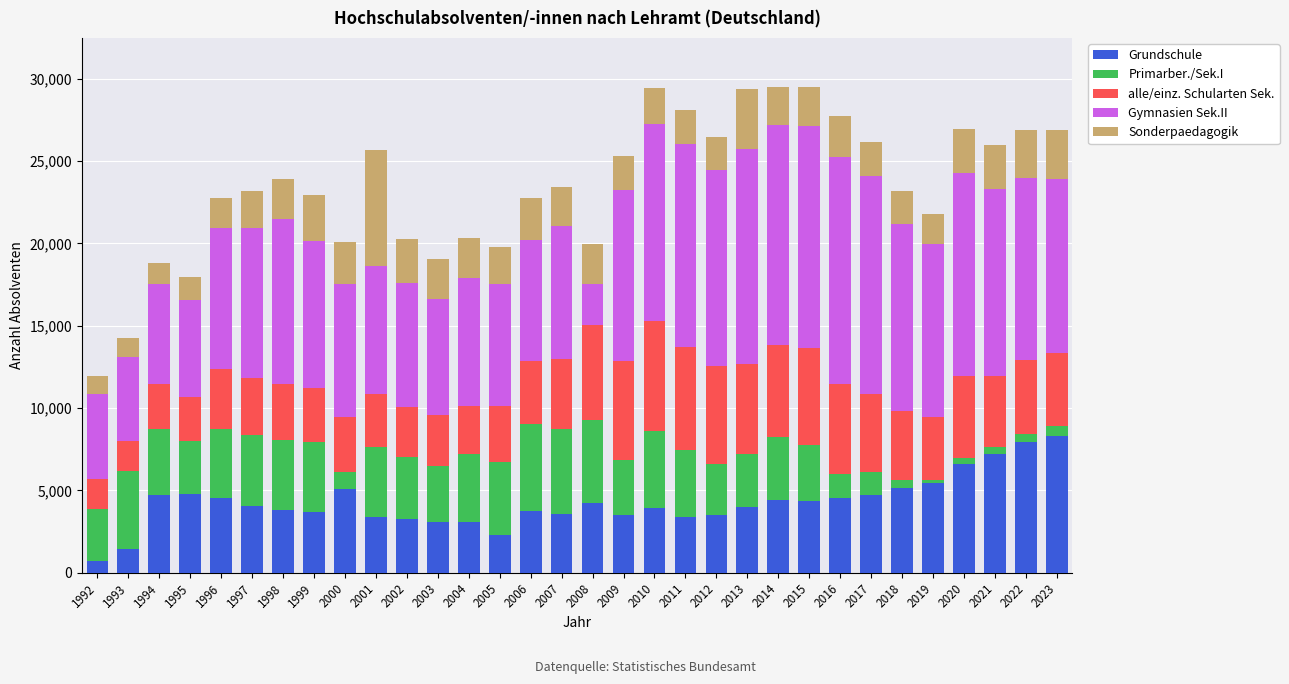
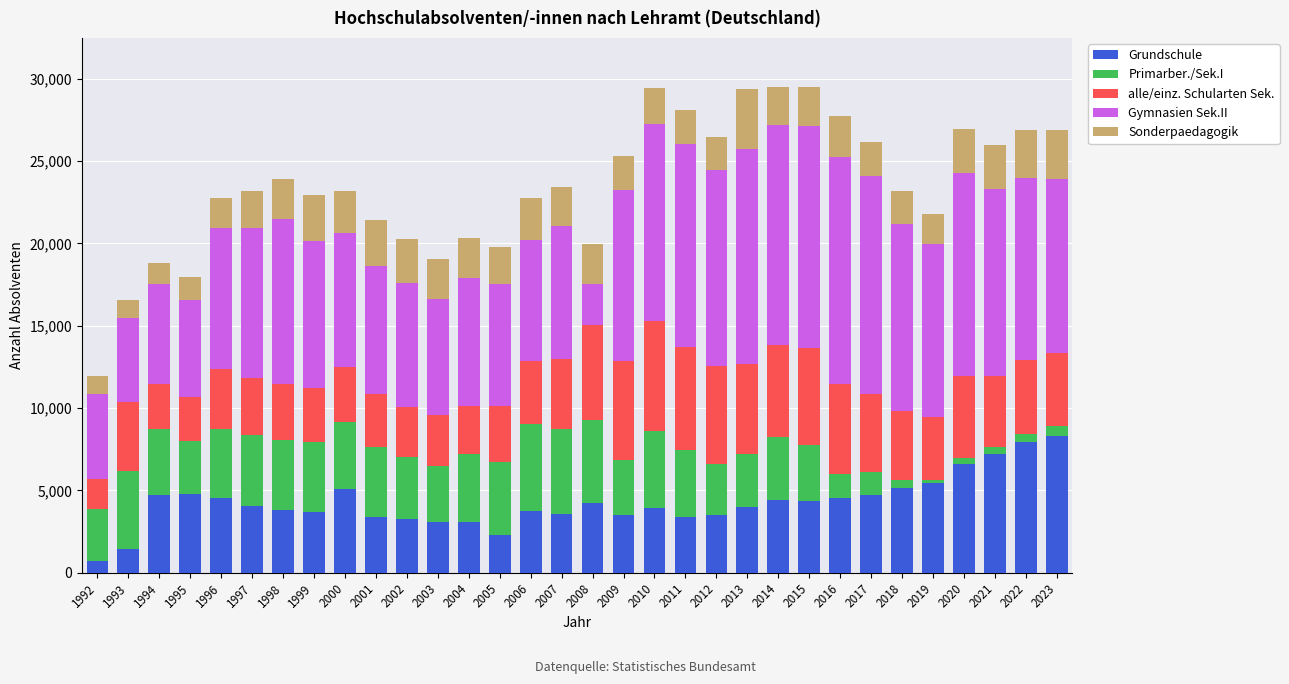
  {
    "Grundschule": {
      "1992": "700",
      "1993": "1,400",
      "1994": "4,700",
      "1995": "4,800",
      "1996": "4,500",
      "1997": "4,000",
      "1998": "3,800",
      "1999": "3,700",
      "2000": "5,100",
      "2001": "3,400",
      "2002": "3,300",
      "2003": "3,100",
      "2004": "3,100",
      "2005": "2,300",
      "2006": "3,800",
      "2007": "3,600",
      "2008": "4,200",
      "2009": "3,500",
      "2010": "3,900",
      "2011": "3,400",
      "2012": "3,500",
      "2013": "4,000",
      "2014": "4,400",
      "2015": "4,400",
      "2016": "4,500",
      "2017": "4,700",
      "2018": "5,200",
      "2019": "5,500",
      "2020": "6,600",
      "2021": "7,200",
      "2022": "7,900",
      "2023": "8,300"
    },
    "Primarber./Sek.I": {
      "1992": "3,100",
      "1993": "4,800",
      "1994": "4,000",
      "1995": "3,200",
      "1996": "4,200",
      "1997": "4,300",
      "1998": "4,200",
      "1999": "4,300",
-     "2000": "1,000",
+     "2000": "4,100",
      "2001": "4,200",
      "2002": "3,800",
      "2003": "3,400",
      "2004": "4,200",
      "2005": "4,400",
      "2006": "5,300",
      "2007": "5,200",
      "2008": "5,100",
      "2009": "3,300",
      "2010": "4,700",
      "2011": "4,100",
      "2012": "3,100",
      "2013": "3,200",
      "2014": "3,900",
      "2015": "3,400",
      "2016": "1,500",
      "2017": "1,400",
      "2018": "500",
      "2019": "200",
      "2020": "400",
      "2021": "400",
      "2022": "400",
      "2023": "600"
    },
    "alle/einz. Schularten Sek.": {
      "1992": "1,800",
-     "1993": "1,800",
+     "1993": "4,200",
      "1994": "2,700",
      "1995": "2,600",
      "1996": "3,600",
      "1997": "3,500",
      "1998": "3,400",
      "1999": "3,300",
      "2000": "3,300",
      "2001": "3,200",
      "2002": "3,100",
      "2003": "3,100",
      "2004": "2,900",
      "2005": "3,400",
      "2006": "3,800",
      "2007": "4,200",
      "2008": "5,700",
      "2009": "6,000",
      "2010": "6,700",
      "2011": "6,300",
      "2012": "5,900",
      "2013": "5,500",
      "2014": "5,600",
      "2015": "5,900",
      "2016": "5,400",
      "2017": "4,800",
      "2018": "4,200",
      "2019": "3,800",
      "2020": "5,000",
      "2021": "4,300",
      "2022": "4,500",
      "2023": "4,500"
    },
    "Gymnasien Sek.II": {
      "1992": "5,100",
      "1993": "5,100",
      "1994": "6,100",
      "1995": "5,900",
      "1996": "8,600",
      "1997": "9,100",
      "1998": "10,000",
      "1999": "8,900",
      "2000": "8,100",
      "2001": "7,800",
      "2002": "7,600",
      "2003": "7,000",
      "2004": "7,800",
      "2005": "7,400",
      "2006": "7,400",
      "2007": "8,100",
      "2008": "2,500",
      "2009": "10,400",
      "2010": "12,000",
      "2011": "12,300",
      "2012": "11,900",
      "2013": "13,100",
      "2014": "13,400",
      "2015": "13,500",
      "2016": "13,800",
      "2017": "13,200",
      "2018": "11,300",
      "2019": "10,500",
      "2020": "12,300",
      "2021": "11,300",
      "2022": "11,000",
      "2023": "10,600"
    },
    "Sonderpaedagogik": {
      "1992": "1,100",
      "1993": "1,100",
      "1994": "1,300",
      "1995": "1,400",
      "1996": "1,800",
      "1997": "2,300",
      "1998": "2,400",
      "1999": "2,800",
      "2000": "2,500",
-     "2001": "7,000",
+     "2001": "2,800",
      "2002": "2,700",
      "2003": "2,400",
      "2004": "2,400",
      "2005": "2,200",
      "2006": "2,500",
      "2007": "2,400",
      "2008": "2,400",
      "2009": "2,000",
      "2010": "2,200",
      "2011": "2,100",
      "2012": "2,000",
      "2013": "3,600",
      "2014": "2,300",
      "2015": "2,400",
      "2016": "2,500",
      "2017": "2,100",
      "2018": "2,000",
      "2019": "1,800",
      "2020": "2,600",
      "2021": "2,700",
      "2022": "2,900",
      "2023": "3,000"
    }
  }
